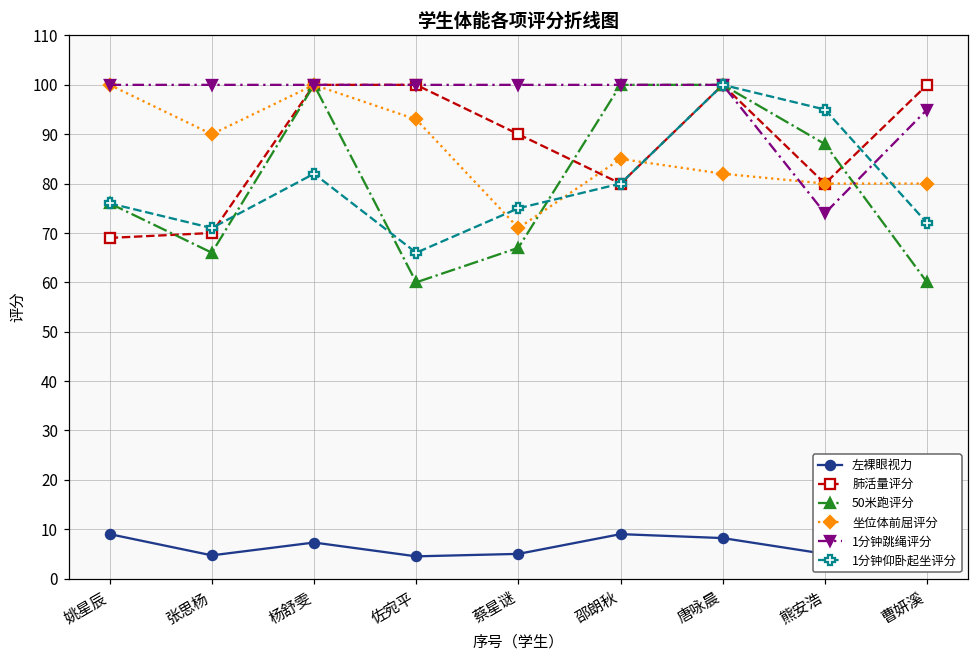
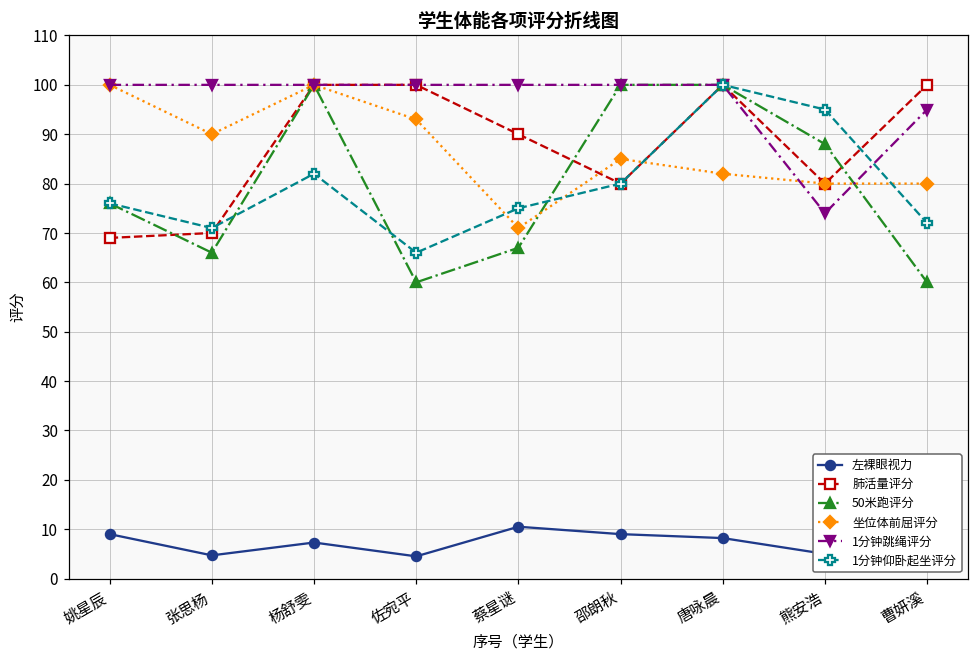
  {
    "左裸眼视力": {
      "姚星辰": 9,
      "张思杨": 5,
      "杨舒雯": 7,
      "佐宛平": 5,
-     "蔡星谜": 5,
+     "蔡星谜": 11,
      "邵朗秋": 9,
      "唐咏晨": 8
    },
    "肺活量评分": {
      "姚星辰": 69,
      "张思杨": 70,
      "蔡星谜": 90,
      "曹妍溪": 100
    },
    "50米跑评分": {
      "张思杨": 66,
      "佐宛平": 60,
      "蔡星谜": 67,
      "熊安浩": 88,
      "曹妍溪": 60
    },
    "坐位体前屈评分": {
      "张思杨": 90,
      "佐宛平": 93,
      "蔡星谜": 71,
      "邵朗秋": 85,
      "唐咏晨": 82,
      "曹妍溪": 80
    },
    "1分钟跳绳评分": {
      "张思杨": 100,
      "蔡星谜": 100,
      "熊安浩": 74,
      "曹妍溪": 95
    },
    "1分钟仰卧起坐评分": {
      "张思杨": 71,
      "杨舒雯": 82,
      "佐宛平": 66,
      "蔡星谜": 75,
      "熊安浩": 95,
      "曹妍溪": 72
    }
  }
